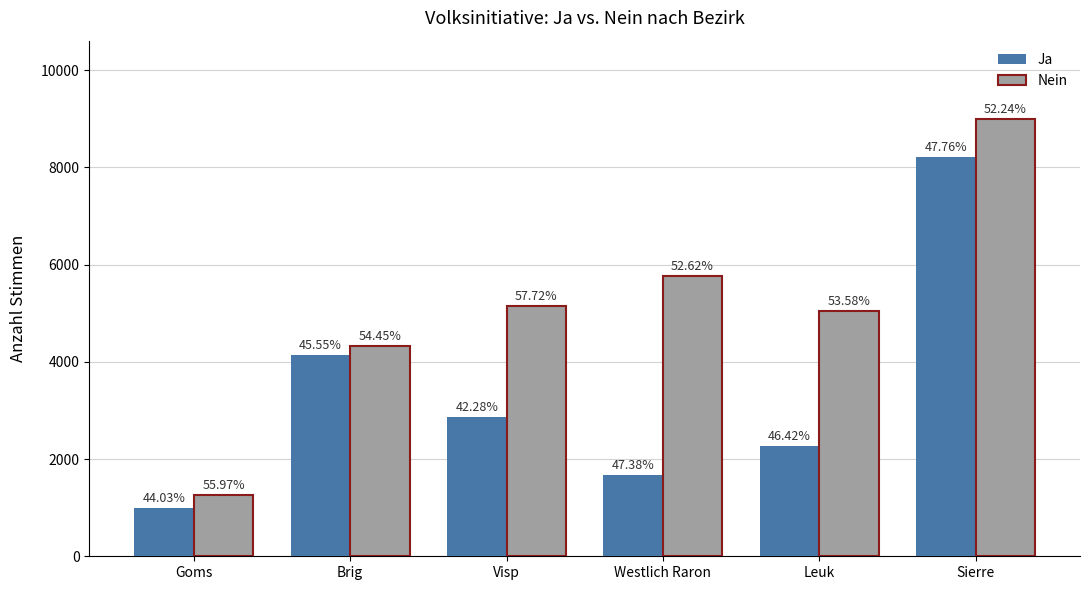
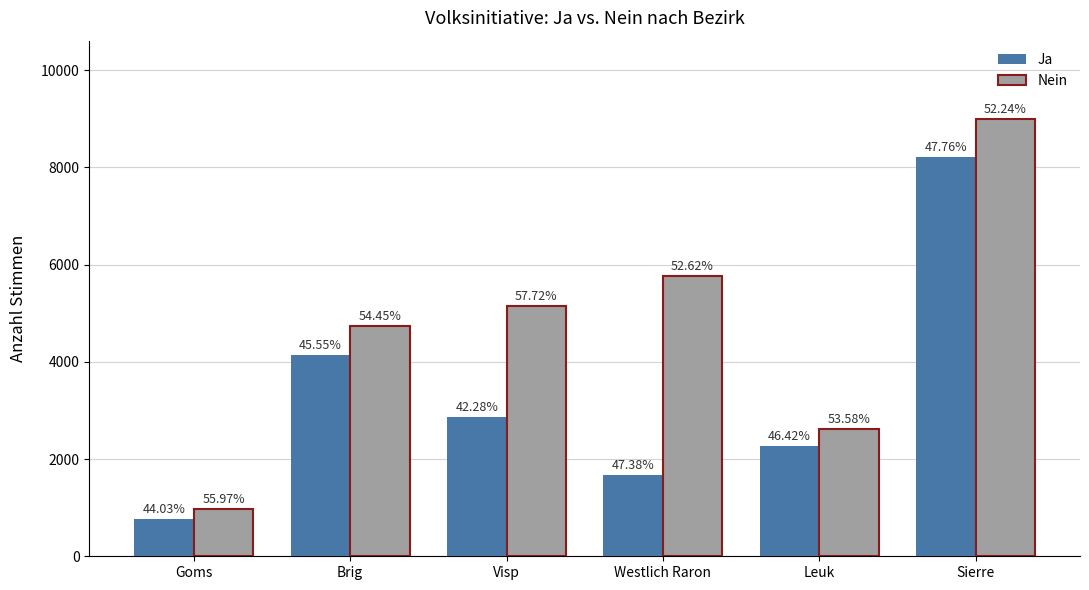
  {
    "Ja": {
-     "Goms": 1000
+     "Goms": 800
    },
    "Nein": {
-     "Goms": 1300,
-     "Brig": 4300,
-     "Leuk": 5000
+     "Goms": 1000,
+     "Brig": 4700,
+     "Leuk": 2600
    }
  }
